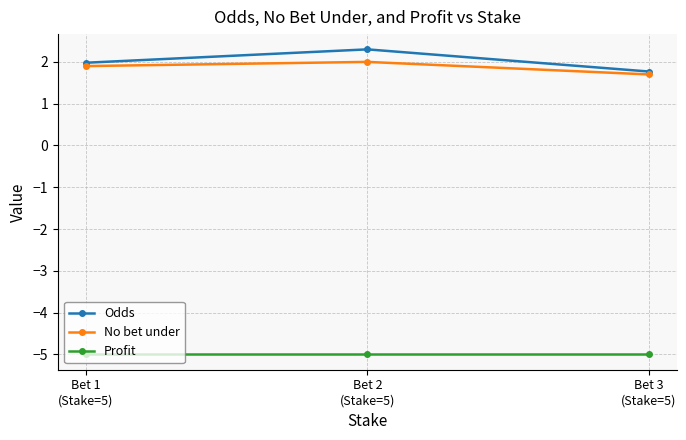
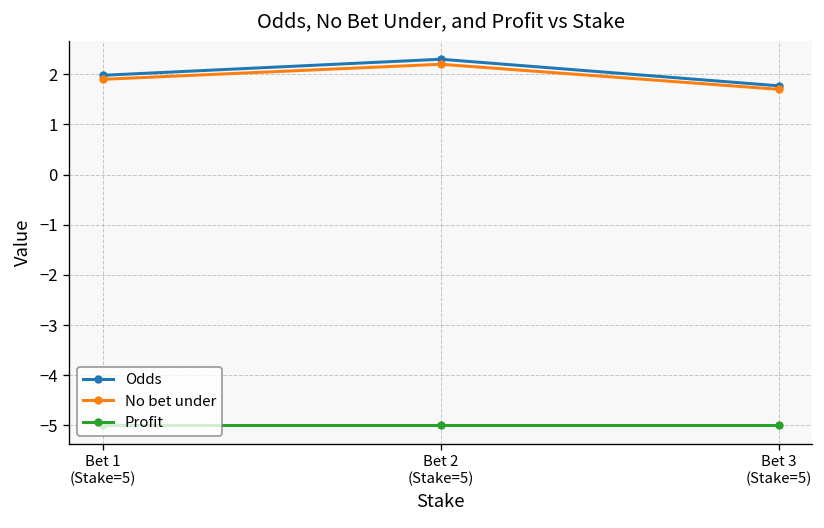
  {
    "Odds": {
      "Bet 1 (Stake=5)": 2.0,
      "Bet 2 (Stake=5)": 2.3,
      "Bet 3 (Stake=5)": 1.8
    },
    "No bet under": {
      "Bet 1 (Stake=5)": 1.9,
-     "Bet 2 (Stake=5)": 2.0,
+     "Bet 2 (Stake=5)": 2.2,
      "Bet 3 (Stake=5)": 1.7
    },
    "Profit": {
      "Bet 2 (Stake=5)": -5.0,
      "Bet 3 (Stake=5)": -5.0
    }
  }
